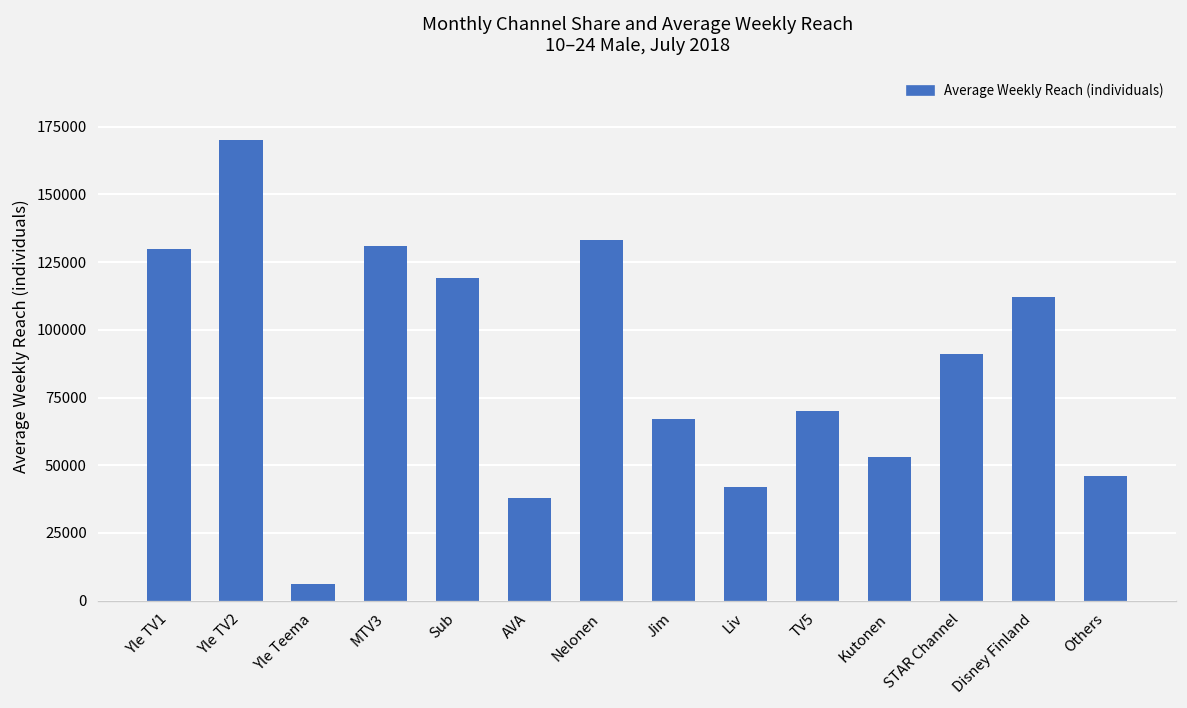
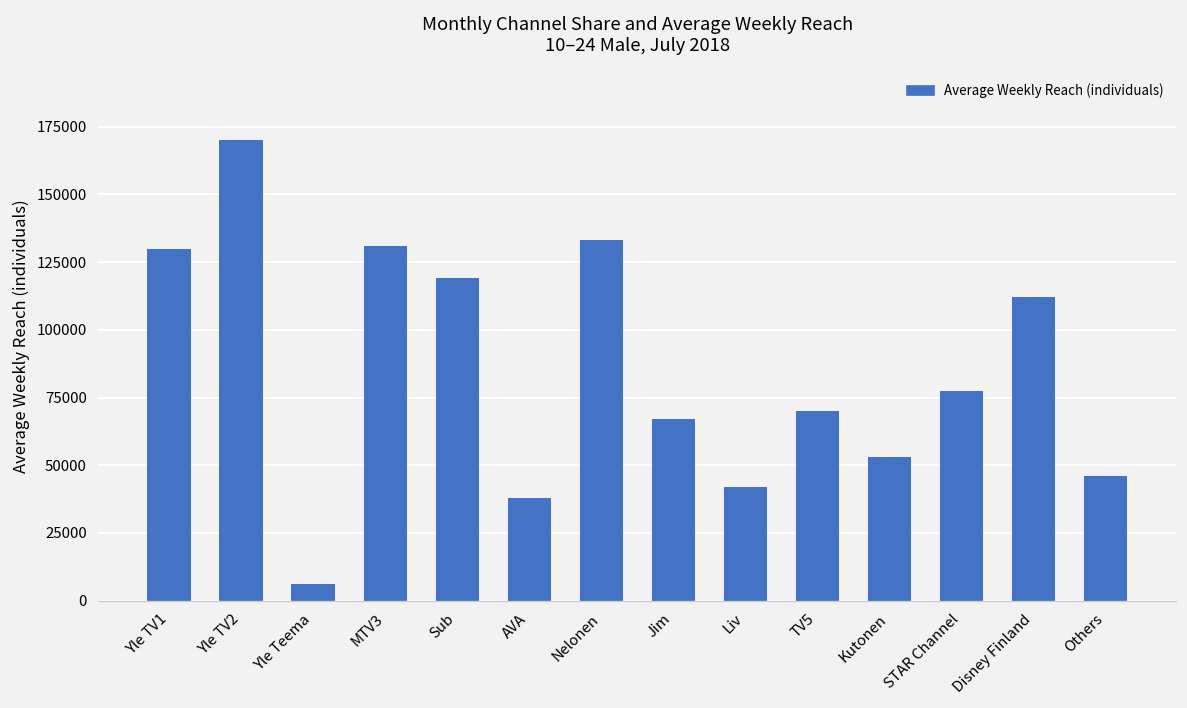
  {
    "Yle TV1": 130000,
    "Yle TV2": 170000,
    "Yle Teema": 6000,
    "MTV3": 131000,
    "Sub": 119000,
    "AVA": 38000,
    "Nelonen": 133000,
    "Jim": 67000,
    "Liv": 42000,
    "TV5": 70000,
    "Kutonen": 53000,
-   "STAR Channel": 91000,
+   "STAR Channel": 78000,
    "Disney Finland": 112000,
    "Others": 46000
  }
